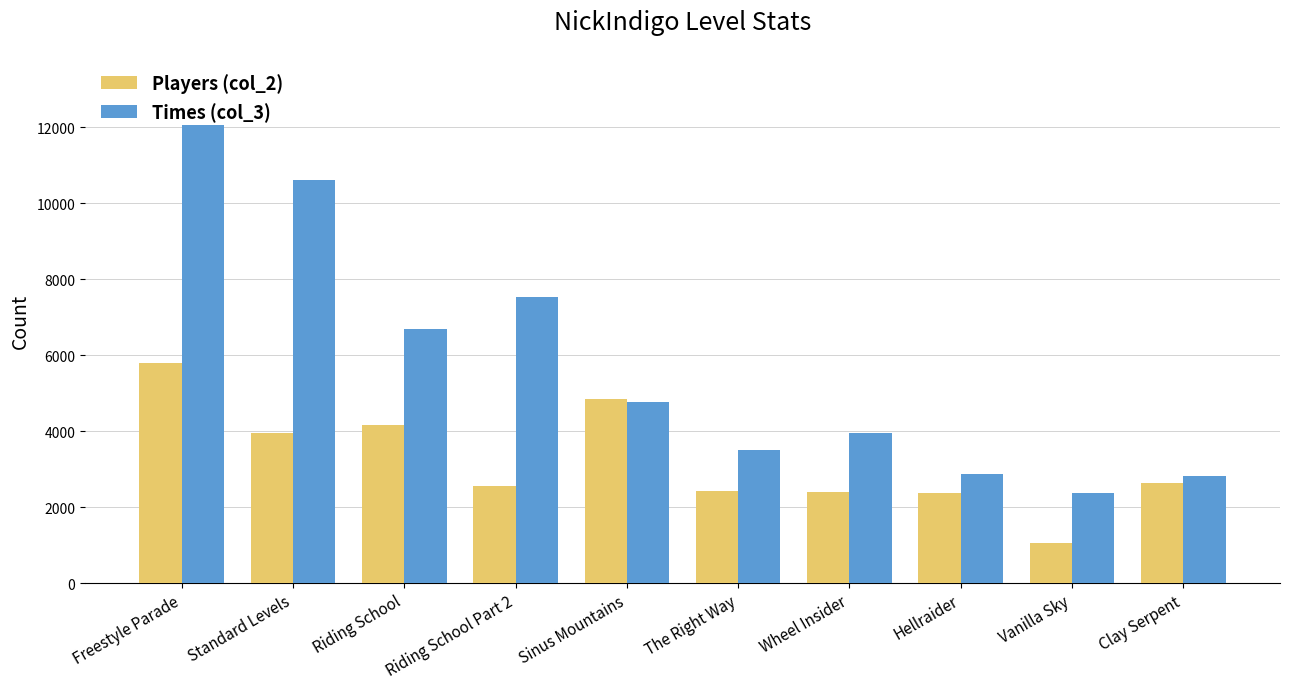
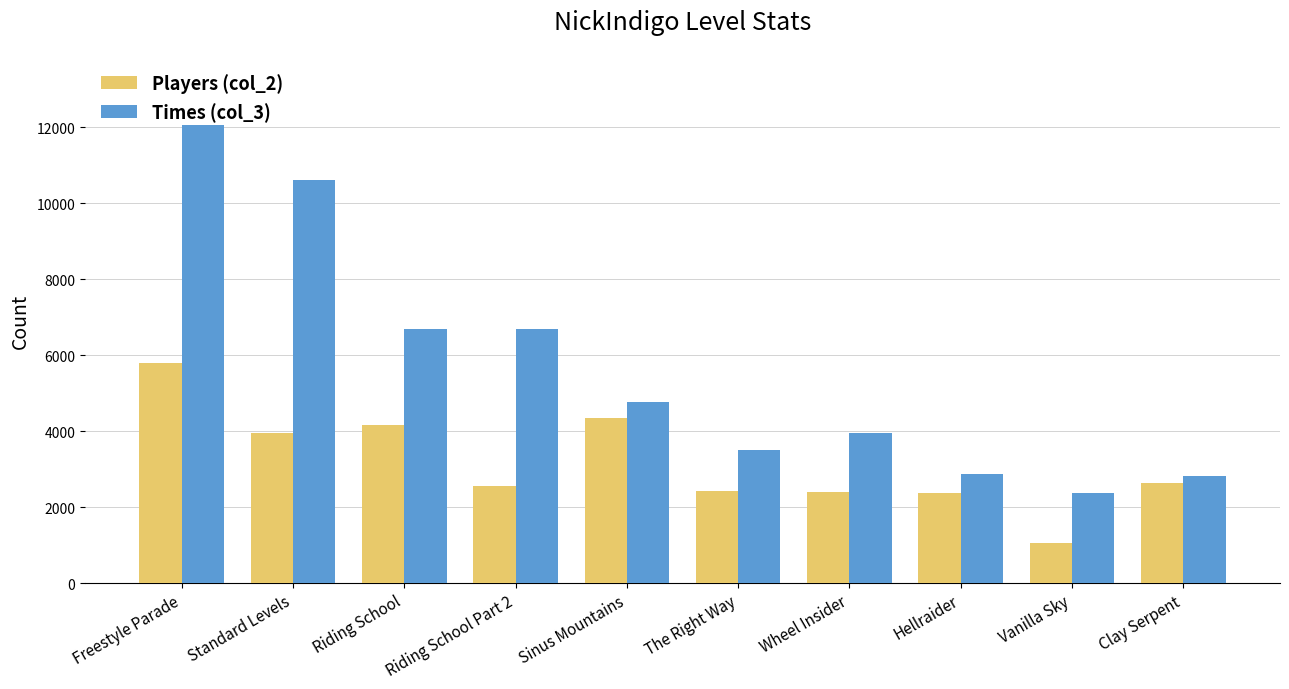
  {
    "Players (col_2)": {
      "Freestyle Parade": 5800,
      "Standard Levels": 4000,
      "Riding School": 4200,
      "Riding School Part 2": 2500,
-     "Sinus Mountains": 4800,
+     "Sinus Mountains": 4300,
      "The Right Way": 2400,
      "Wheel Insider": 2400,
      "Hellraider": 2400,
      "Vanilla Sky": 1100,
      "Clay Serpent": 2600
    },
    "Times (col_3)": {
      "Freestyle Parade": 12100,
      "Standard Levels": 10600,
      "Riding School": 6700,
-     "Riding School Part 2": 7500,
+     "Riding School Part 2": 6700,
      "Sinus Mountains": 4800,
      "The Right Way": 3500,
      "Wheel Insider": 4000,
      "Hellraider": 2900,
      "Vanilla Sky": 2400,
      "Clay Serpent": 2800
    }
  }
